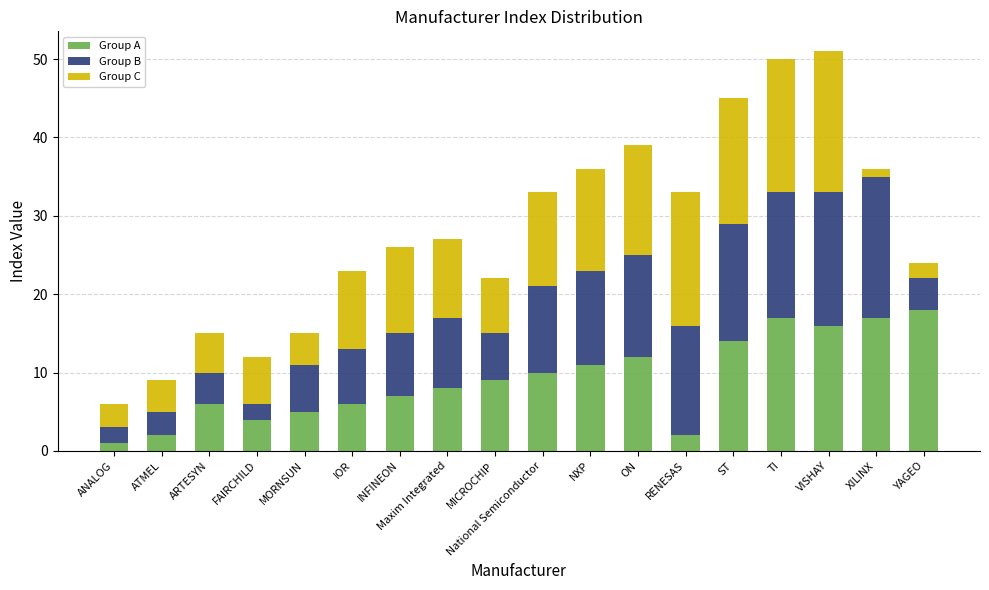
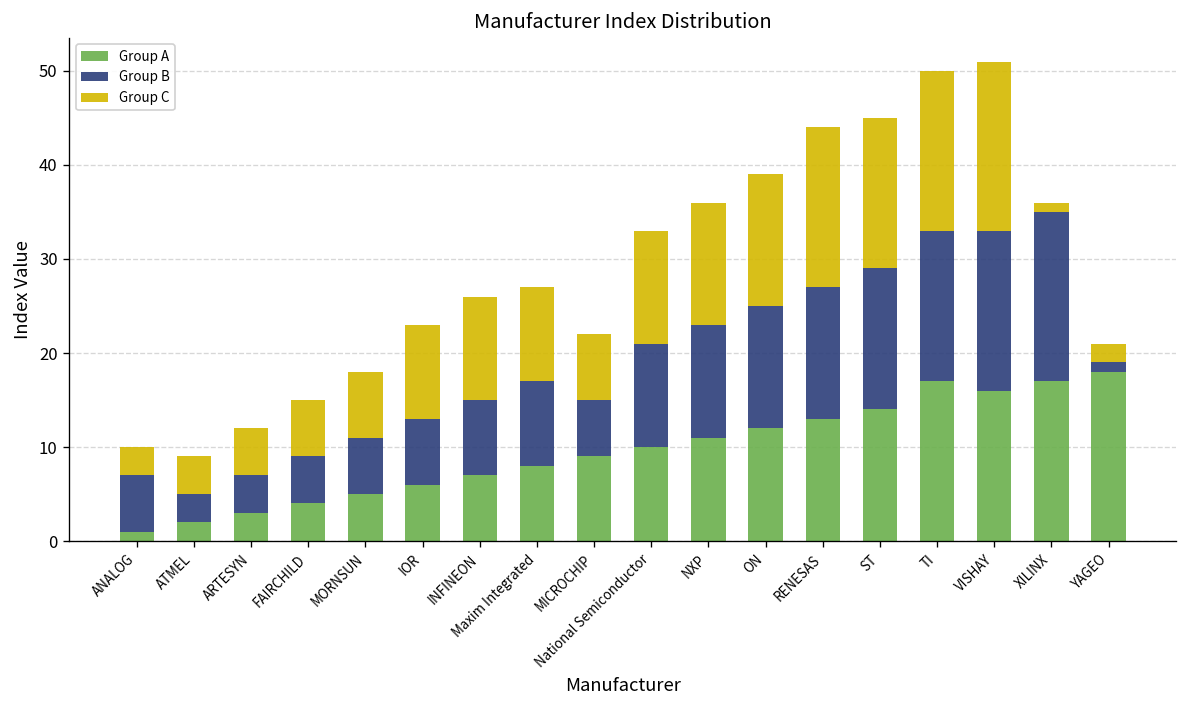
  {
    "Group A": {
      "ANALOG": 1,
      "ATMEL": 2,
-     "ARTESYN": 6,
+     "ARTESYN": 3,
      "FAIRCHILD": 4,
      "MORNSUN": 5,
      "IOR": 6,
      "INFINEON": 7,
      "Maxim Integrated": 8,
      "MICROCHIP": 9,
      "National Semiconductor": 10,
      "NXP": 11,
      "ON": 12,
-     "RENESAS": 2,
+     "RENESAS": 13,
      "ST": 14,
      "TI": 17,
      "VISHAY": 16,
      "XILINX": 17,
      "YAGEO": 18
    },
    "Group B": {
-     "ANALOG": 2,
+     "ANALOG": 6,
      "ATMEL": 3,
      "ARTESYN": 4,
-     "FAIRCHILD": 2,
+     "FAIRCHILD": 5,
      "MORNSUN": 6,
      "IOR": 7,
      "INFINEON": 8,
      "Maxim Integrated": 9,
      "MICROCHIP": 6,
      "National Semiconductor": 11,
      "NXP": 12,
      "ON": 13,
      "RENESAS": 14,
      "ST": 15,
      "TI": 16,
      "VISHAY": 17,
      "XILINX": 18,
-     "YAGEO": 4
+     "YAGEO": 1
    },
    "Group C": {
      "ANALOG": 3,
      "ATMEL": 4,
      "ARTESYN": 5,
      "FAIRCHILD": 6,
-     "MORNSUN": 4,
+     "MORNSUN": 7,
      "IOR": 10,
      "INFINEON": 11,
      "Maxim Integrated": 10,
      "MICROCHIP": 7,
      "National Semiconductor": 12,
      "NXP": 13,
      "ON": 14,
      "RENESAS": 17,
      "ST": 16,
      "TI": 17,
      "VISHAY": 18,
      "XILINX": 1,
      "YAGEO": 2
    }
  }
